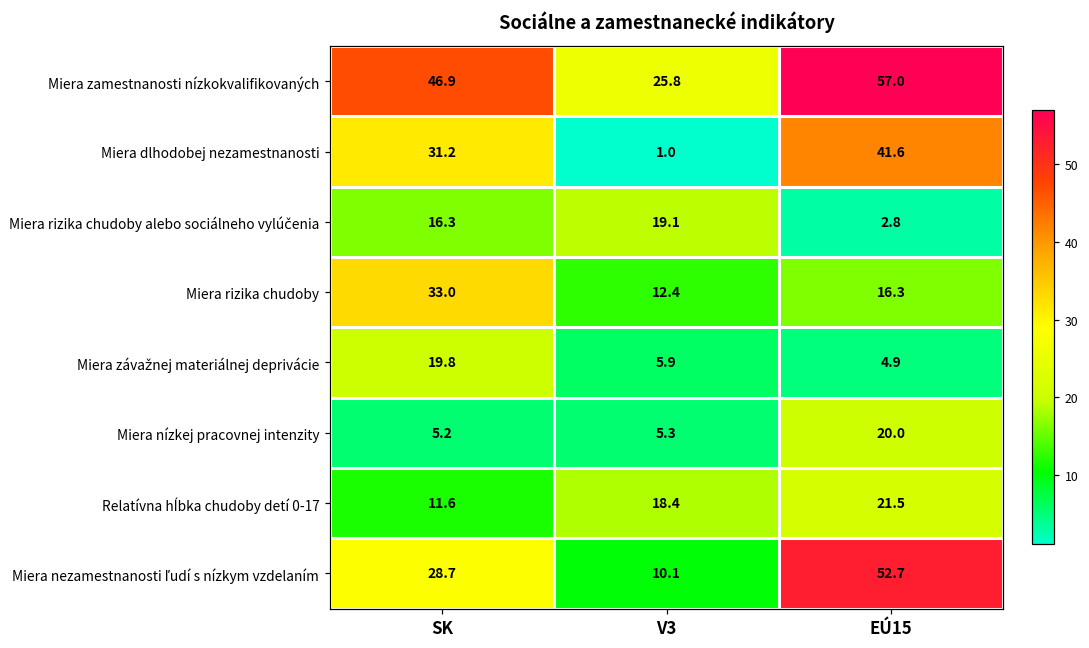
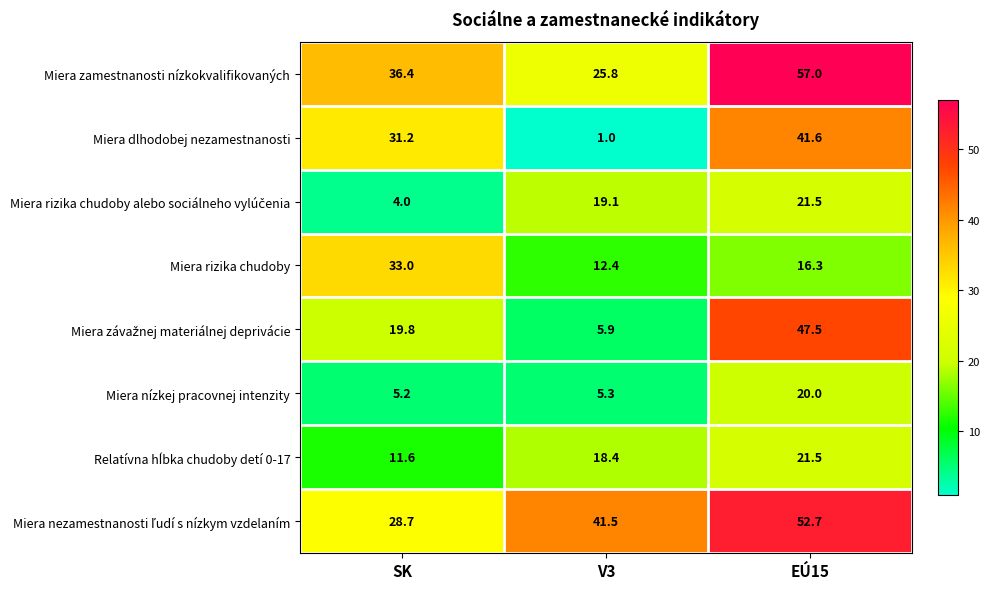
  {
    "Miera zamestnanosti nízkokvalifikovaných": {
-     "SK": 46.9,
+     "SK": 36.4,
      "V3": 25.8,
      "EÚ15": 57.0
    },
    "Miera dlhodobej nezamestnanosti": {
      "SK": 31.2,
      "V3": 1.0,
      "EÚ15": 41.6
    },
    "Miera rizika chudoby alebo sociálneho vylúčenia": {
-     "SK": 16.3,
+     "SK": 4.0,
      "V3": 19.1,
-     "EÚ15": 2.8
+     "EÚ15": 21.5
    },
    "Miera rizika chudoby": {
      "SK": 33.0,
      "V3": 12.4,
      "EÚ15": 16.3
    },
    "Miera závažnej materiálnej deprivácie": {
      "SK": 19.8,
      "V3": 5.9,
-     "EÚ15": 4.9
+     "EÚ15": 47.5
    },
    "Miera nízkej pracovnej intenzity": {
      "SK": 5.2,
      "V3": 5.3,
      "EÚ15": 20.0
    },
    "Relatívna hĺbka chudoby detí 0-17": {
      "SK": 11.6,
      "V3": 18.4,
      "EÚ15": 21.5
    },
    "Miera nezamestnanosti ľudí s nízkym vzdelaním": {
      "SK": 28.7,
-     "V3": 10.1,
+     "V3": 41.5,
      "EÚ15": 52.7
    }
  }
